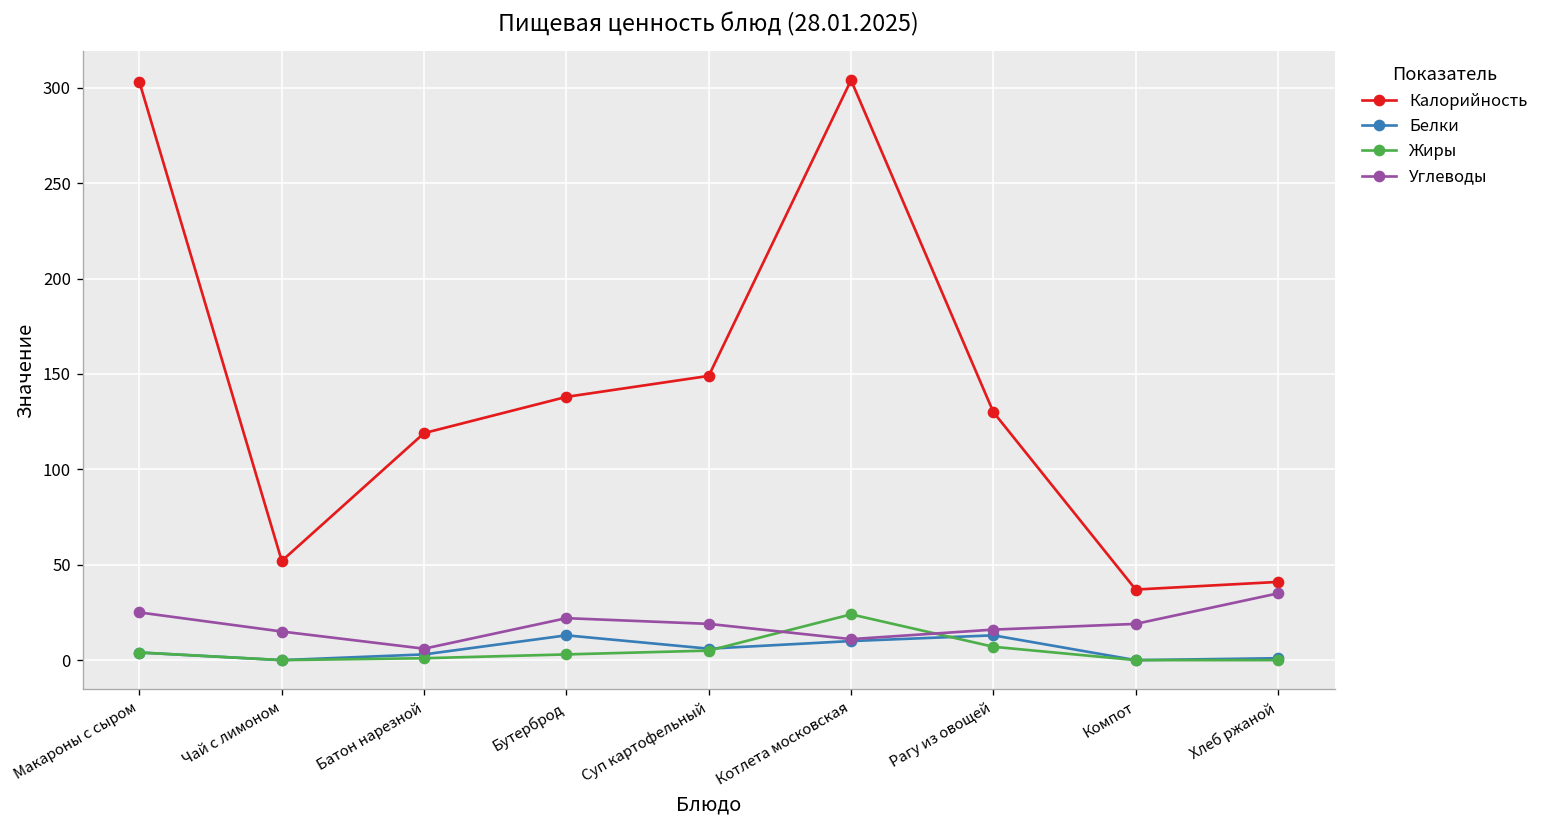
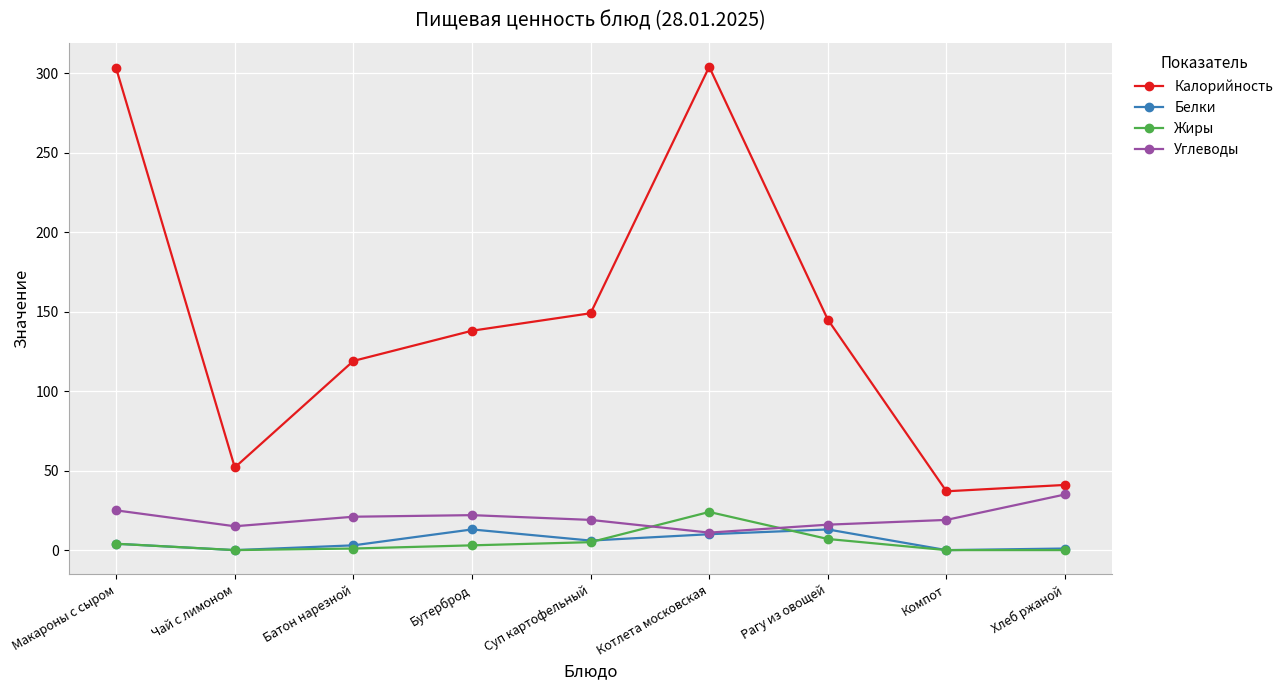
  {
    "Калорийность": {
      "Макароны с сыром": 303,
      "Чай с лимоном": 52,
      "Батон нарезной": 119,
      "Бутерброд": 138,
      "Суп картофельный": 149,
      "Котлета московская": 304,
-     "Рагу из овощей": 130,
+     "Рагу из овощей": 145,
      "Компот": 37,
      "Хлеб ржаной": 41
    },
    "Белки": {
      "Батон нарезной": 3,
      "Бутерброд": 13,
      "Рагу из овощей": 13
    },
    "Жиры": {
      "Батон нарезной": 1,
      "Бутерброд": 3,
      "Котлета московская": 24,
      "Рагу из овощей": 7
    },
    "Углеводы": {
      "Макароны с сыром": 25,
      "Чай с лимоном": 15,
-     "Батон нарезной": 6,
+     "Батон нарезной": 21,
      "Бутерброд": 22,
      "Суп картофельный": 19,
      "Рагу из овощей": 16,
      "Компот": 19,
      "Хлеб ржаной": 35
    }
  }
